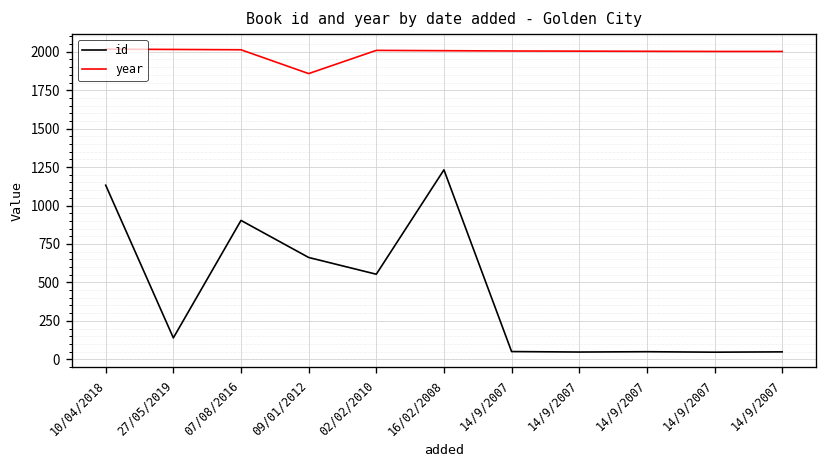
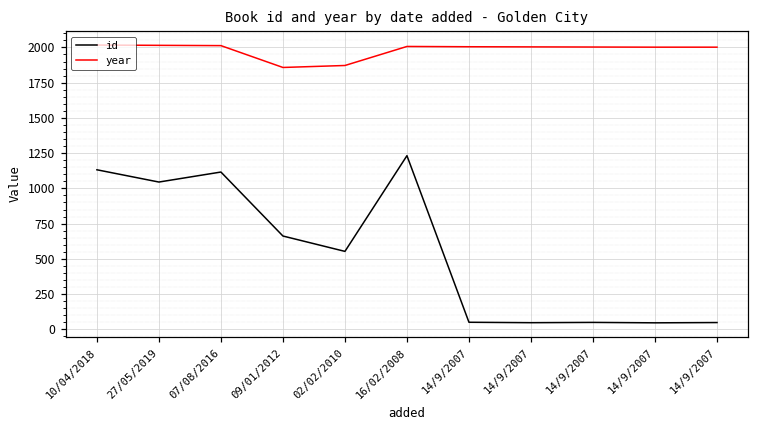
  {
    "id": {
      "10/04/2018": 1130,
-     "27/05/2019": 140,
-     "07/08/2016": 900,
+     "27/05/2019": 1050,
+     "07/08/2016": 1120,
      "09/01/2012": 660,
      "02/02/2010": 550,
      "16/02/2008": 1230
    },
    "year": {
      "27/05/2019": 2020,
      "07/08/2016": 2010,
      "09/01/2012": 1860,
-     "02/02/2010": 2010,
+     "02/02/2010": 1870,
      "16/02/2008": 2010
    }
  }
